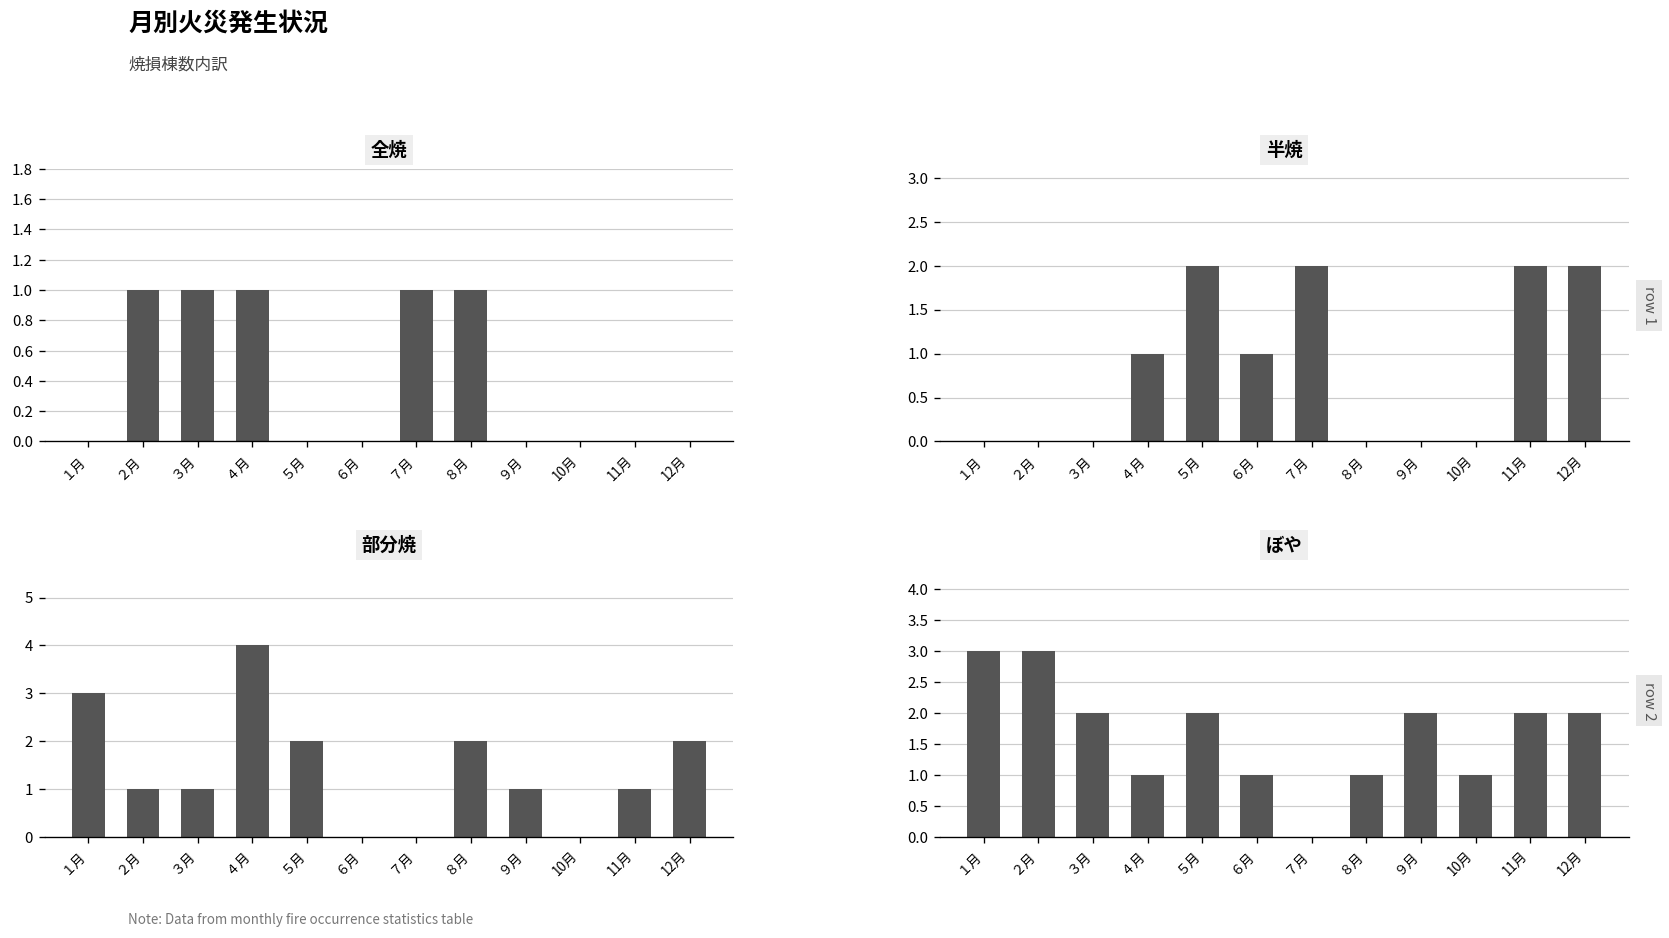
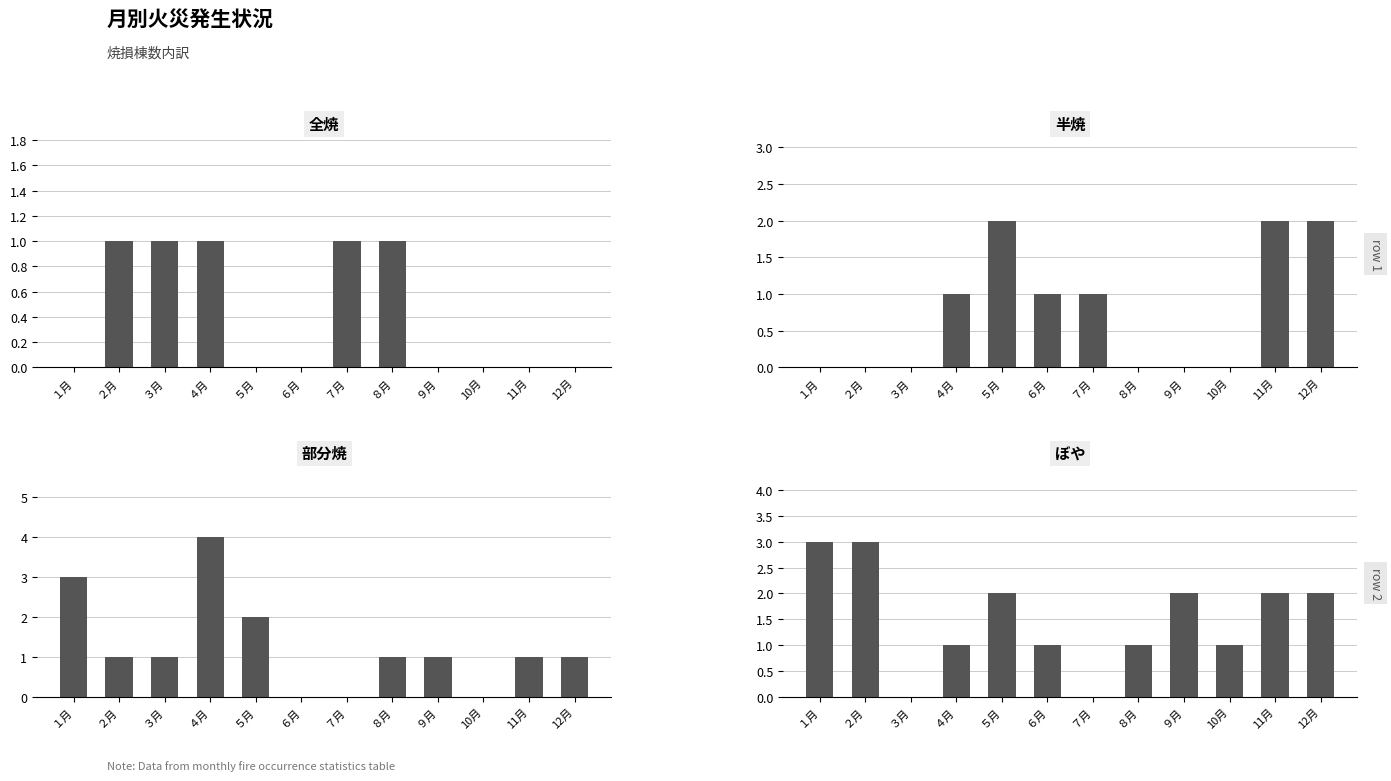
  {
    "全焼": {
      "１月": 0.00,
      "２月": 1.00,
      "３月": 1.00,
      "４月": 1.00,
      "５月": 0.00,
      "６月": 0.00,
      "７月": 1.00,
      "８月": 1.00,
      "９月": 0.00,
      "10月": 0.00,
      "11月": 0.00,
      "12月": 0.00
    },
    "半焼": {
      "１月": 0,
      "２月": 0,
      "３月": 0,
      "４月": 1,
      "５月": 2,
      "６月": 1,
-     "７月": 2,
+     "７月": 1,
      "８月": 0,
      "９月": 0,
      "10月": 0,
      "11月": 2,
      "12月": 2
    },
    "部分焼": {
      "１月": 3,
      "２月": 1,
      "３月": 1,
      "４月": 4,
      "５月": 2,
      "６月": 0,
      "７月": 0,
-     "８月": 2,
+     "８月": 1,
      "９月": 1,
      "10月": 0,
      "11月": 1,
-     "12月": 2
+     "12月": 1
    },
    "ぼや": {
      "１月": 3,
      "２月": 3,
-     "３月": 2,
+     "３月": 0,
      "４月": 1,
      "５月": 2,
      "６月": 1,
      "７月": 0,
      "８月": 1,
      "９月": 2,
      "10月": 1,
      "11月": 2,
      "12月": 2
    }
  }
